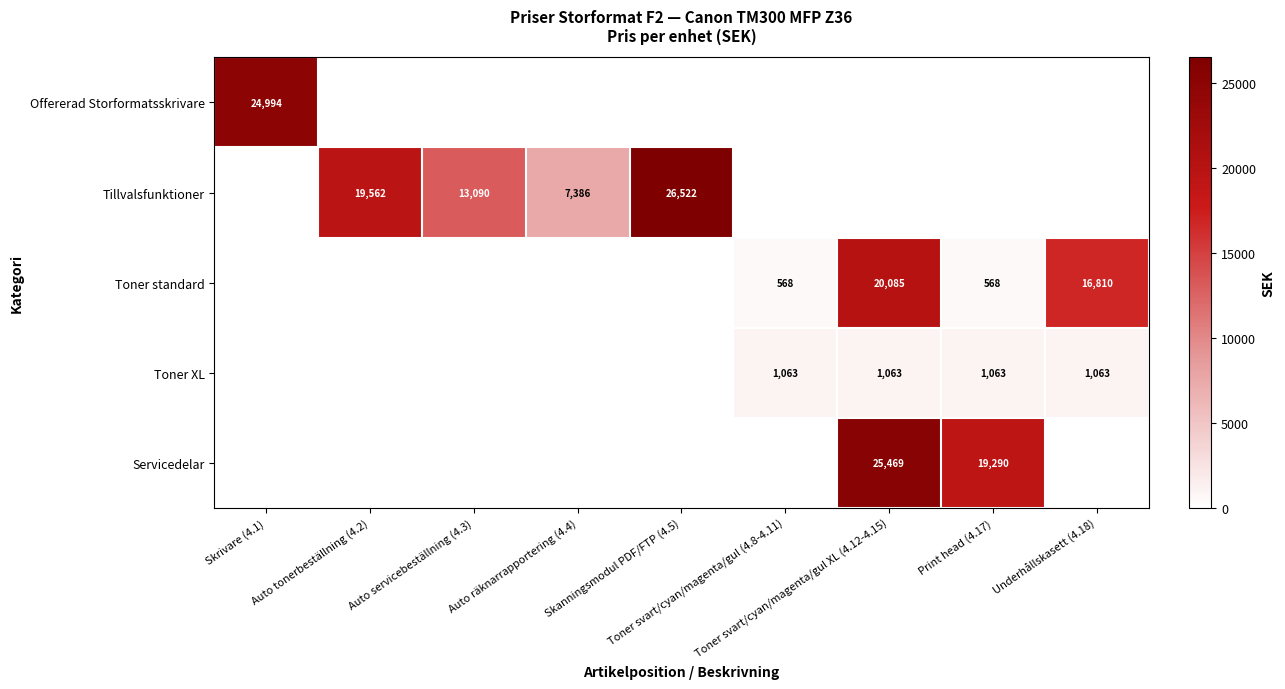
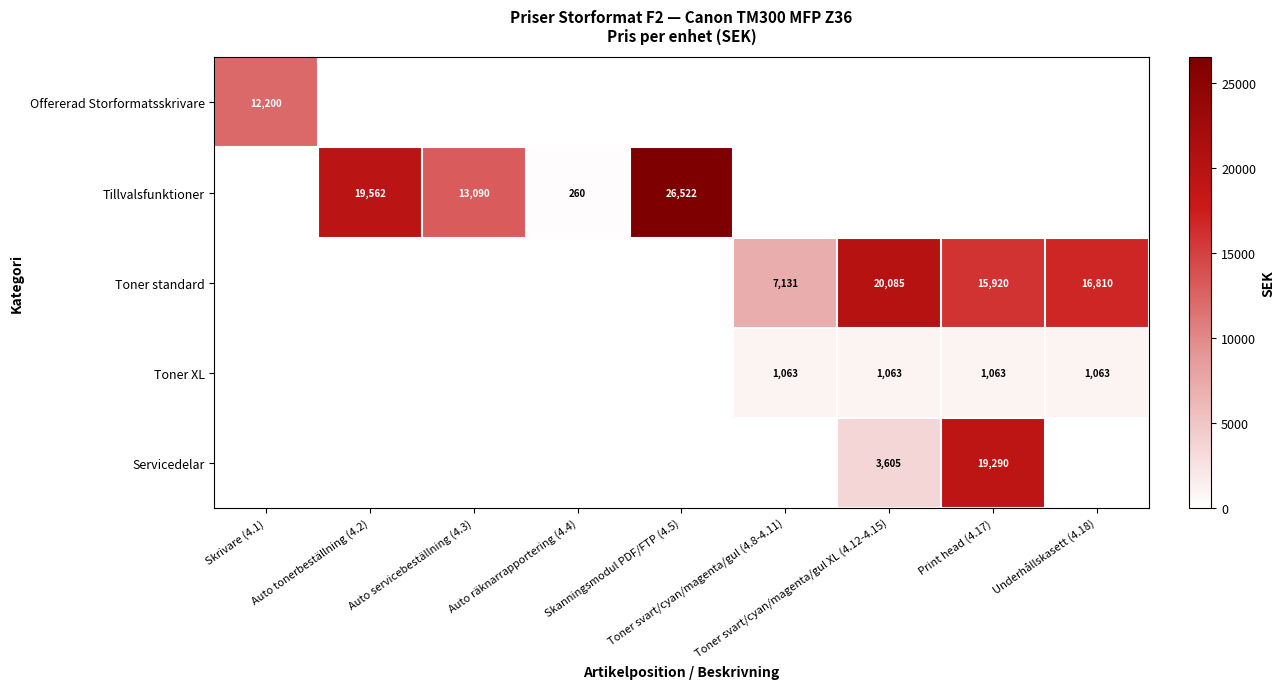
  {
    "Offererad Storformatsskrivare": {
-     "Skrivare (4.1)": "24,994"
+     "Skrivare (4.1)": "12,200"
    },
    "Tillvalsfunktioner": {
      "Auto tonerbeställning (4.2)": "19,562",
      "Auto servicebeställning (4.3)": "13,090",
-     "Auto räknarrapportering (4.4)": "7,386",
+     "Auto räknarrapportering (4.4)": "260",
      "Skanningsmodul PDF/FTP (4.5)": "26,522"
    },
    "Toner standard": {
-     "Toner svart/cyan/magenta/gul (4.8-4.11)": "568",
+     "Toner svart/cyan/magenta/gul (4.8-4.11)": "7,131",
      "Toner svart/cyan/magenta/gul XL (4.12-4.15)": "20,085",
-     "Print head (4.17)": "568",
+     "Print head (4.17)": "15,920",
      "Underhållskasett (4.18)": "16,810"
    },
    "Toner XL": {
      "Toner svart/cyan/magenta/gul (4.8-4.11)": "1,063",
      "Toner svart/cyan/magenta/gul XL (4.12-4.15)": "1,063",
      "Print head (4.17)": "1,063",
      "Underhållskasett (4.18)": "1,063"
    },
    "Servicedelar": {
-     "Toner svart/cyan/magenta/gul XL (4.12-4.15)": "25,469",
+     "Toner svart/cyan/magenta/gul XL (4.12-4.15)": "3,605",
      "Print head (4.17)": "19,290"
    }
  }
